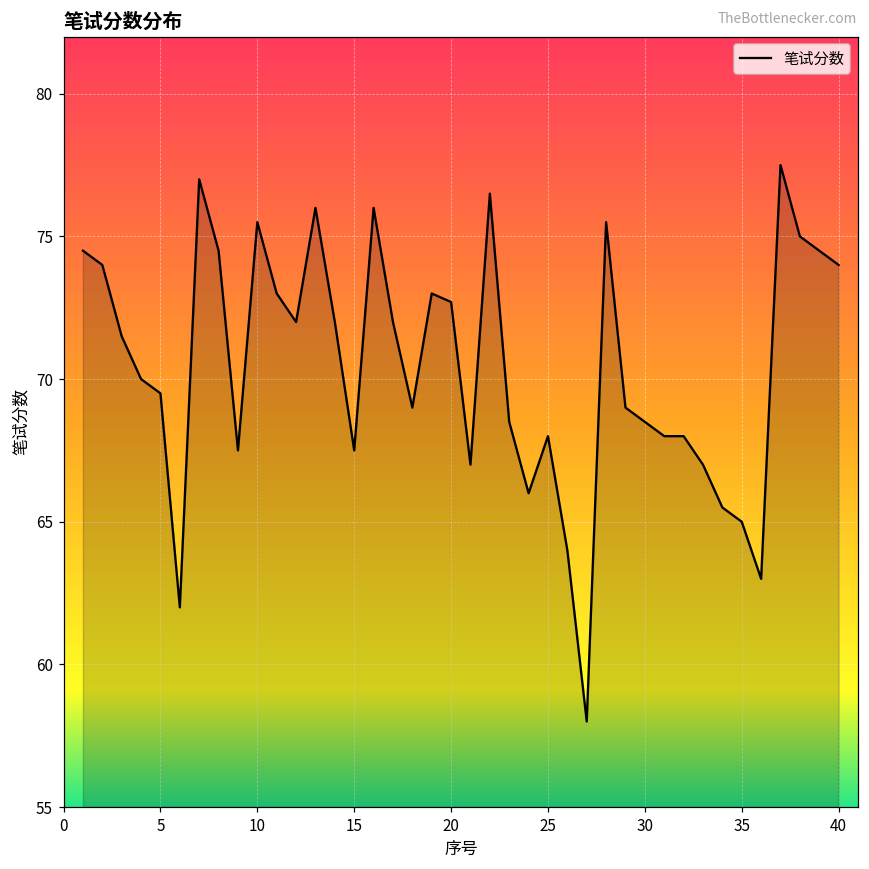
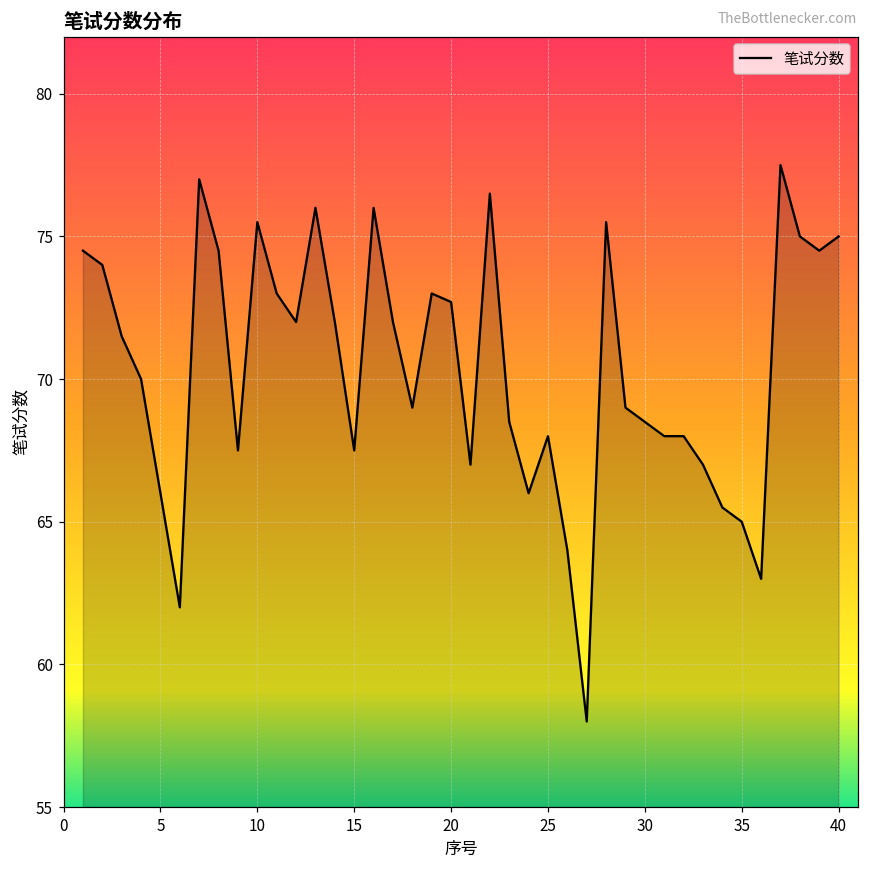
  {
-   "5": 69.5,
+   "5": 66.0,
    "10": 75.5,
    "15": 67.5,
    "20": 72.7,
    "25": 68.0,
    "30": 68.5,
    "35": 65.0,
-   "40": 74
+   "40": 75
  }
